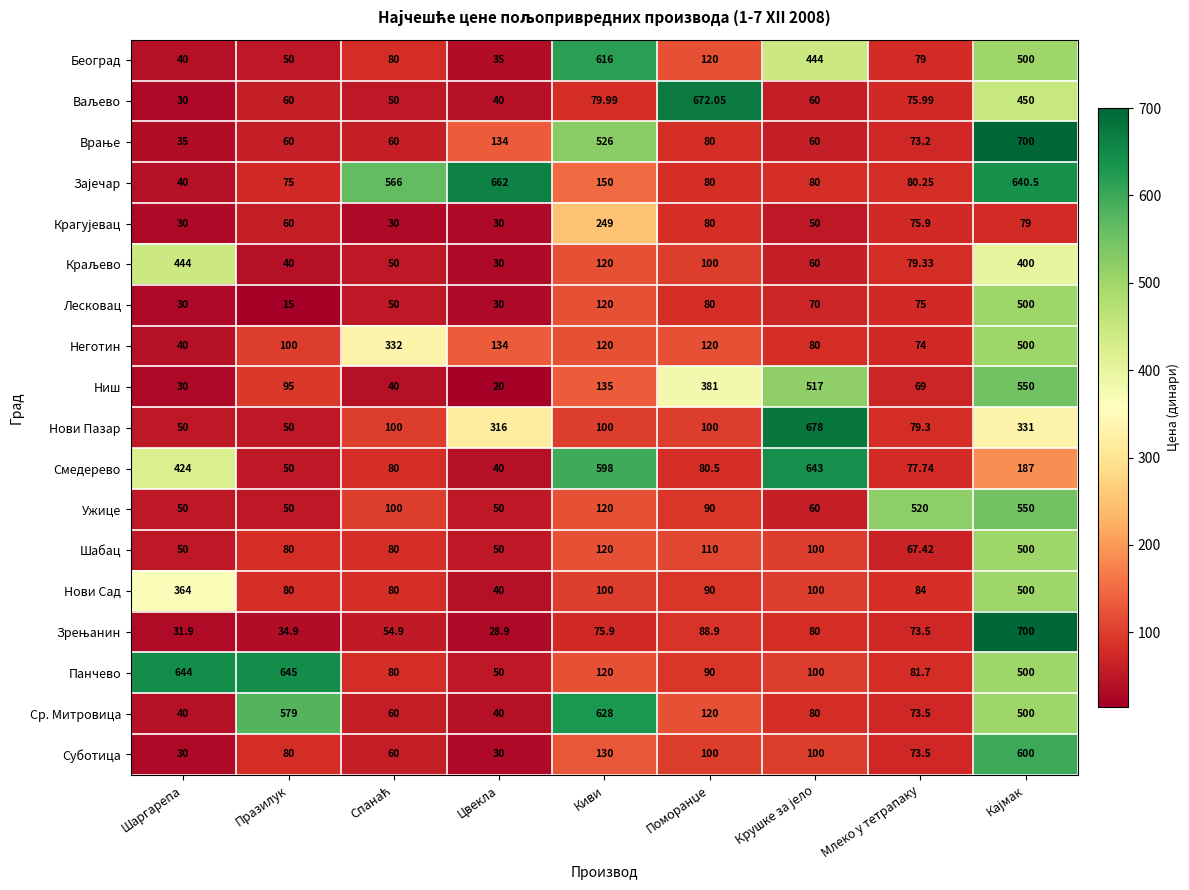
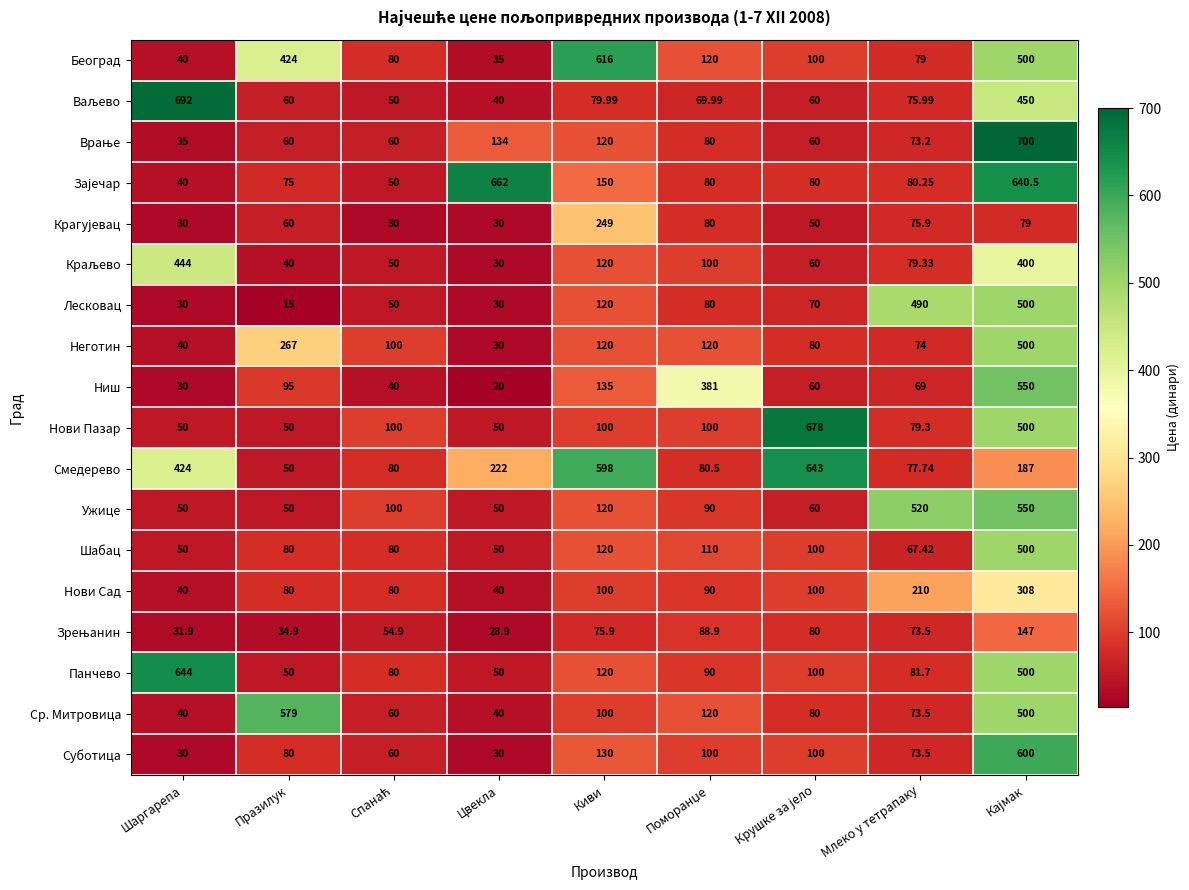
  {
    "Београд": {
      "Шаргарепа": 40,
-     "Празилук": 50,
+     "Празилук": 424,
      "Спанаћ": 80,
      "Цвекла": 35,
      "Киви": 616,
      "Поморанџе": 120,
-     "Крушке за јело": 444,
+     "Крушке за јело": 100,
      "Млеко у тетрапаку": 79,
      "Кајмак": 500
    },
    "Ваљево": {
-     "Шаргарепа": 30,
+     "Шаргарепа": 692,
      "Празилук": 60,
      "Спанаћ": 50,
      "Цвекла": 40,
      "Киви": 79.99,
-     "Поморанџе": 672.05,
+     "Поморанџе": 69.99,
      "Крушке за јело": 60,
      "Млеко у тетрапаку": 75.99,
      "Кајмак": 450
    },
    "Врање": {
      "Шаргарепа": 35,
      "Празилук": 60,
      "Спанаћ": 60,
      "Цвекла": 134,
-     "Киви": 526,
+     "Киви": 120,
      "Поморанџе": 80,
      "Крушке за јело": 60,
      "Млеко у тетрапаку": 73.2,
      "Кајмак": 700
    },
    "Зајечар": {
      "Шаргарепа": 40,
      "Празилук": 75,
-     "Спанаћ": 566,
+     "Спанаћ": 50,
      "Цвекла": 662,
      "Киви": 150,
      "Поморанџе": 80,
      "Крушке за јело": 80,
      "Млеко у тетрапаку": 80.25,
      "Кајмак": 640.5
    },
    "Крагујевац": {
      "Шаргарепа": 30,
      "Празилук": 60,
      "Спанаћ": 30,
      "Цвекла": 30,
      "Киви": 249,
      "Поморанџе": 80,
      "Крушке за јело": 50,
      "Млеко у тетрапаку": 75.9,
      "Кајмак": 79
    },
    "Краљево": {
      "Шаргарепа": 444,
      "Празилук": 40,
      "Спанаћ": 50,
      "Цвекла": 30,
      "Киви": 120,
      "Поморанџе": 100,
      "Крушке за јело": 60,
      "Млеко у тетрапаку": 79.33,
      "Кајмак": 400
    },
    "Лесковац": {
      "Шаргарепа": 30,
      "Празилук": 15,
      "Спанаћ": 50,
      "Цвекла": 30,
      "Киви": 120,
      "Поморанџе": 80,
      "Крушке за јело": 70,
-     "Млеко у тетрапаку": 75,
+     "Млеко у тетрапаку": 490,
      "Кајмак": 500
    },
    "Неготин": {
      "Шаргарепа": 40,
-     "Празилук": 100,
-     "Спанаћ": 332,
-     "Цвекла": 134,
+     "Празилук": 267,
+     "Спанаћ": 100,
+     "Цвекла": 30,
      "Киви": 120,
      "Поморанџе": 120,
      "Крушке за јело": 80,
      "Млеко у тетрапаку": 74,
      "Кајмак": 500
    },
    "Ниш": {
      "Шаргарепа": 30,
      "Празилук": 95,
      "Спанаћ": 40,
      "Цвекла": 20,
      "Киви": 135,
      "Поморанџе": 381,
-     "Крушке за јело": 517,
+     "Крушке за јело": 60,
      "Млеко у тетрапаку": 69,
      "Кајмак": 550
    },
    "Нови Пазар": {
      "Шаргарепа": 50,
      "Празилук": 50,
      "Спанаћ": 100,
-     "Цвекла": 316,
+     "Цвекла": 50,
      "Киви": 100,
      "Поморанџе": 100,
      "Крушке за јело": 678,
      "Млеко у тетрапаку": 79.3,
-     "Кајмак": 331
+     "Кајмак": 500
    },
    "Смедерево": {
      "Шаргарепа": 424,
      "Празилук": 50,
      "Спанаћ": 80,
-     "Цвекла": 40,
+     "Цвекла": 222,
      "Киви": 598,
      "Поморанџе": 80.5,
      "Крушке за јело": 643,
      "Млеко у тетрапаку": 77.74,
      "Кајмак": 187
    },
    "Ужице": {
      "Шаргарепа": 50,
      "Празилук": 50,
      "Спанаћ": 100,
      "Цвекла": 50,
      "Киви": 120,
      "Поморанџе": 90,
      "Крушке за јело": 60,
      "Млеко у тетрапаку": 520,
      "Кајмак": 550
    },
    "Шабац": {
      "Шаргарепа": 50,
      "Празилук": 80,
      "Спанаћ": 80,
      "Цвекла": 50,
      "Киви": 120,
      "Поморанџе": 110,
      "Крушке за јело": 100,
      "Млеко у тетрапаку": 67.42,
      "Кајмак": 500
    },
    "Нови Сад": {
-     "Шаргарепа": 364,
+     "Шаргарепа": 40,
      "Празилук": 80,
      "Спанаћ": 80,
      "Цвекла": 40,
      "Киви": 100,
      "Поморанџе": 90,
      "Крушке за јело": 100,
-     "Млеко у тетрапаку": 84,
-     "Кајмак": 500
+     "Млеко у тетрапаку": 210,
+     "Кајмак": 308
    },
    "Зрењанин": {
      "Шаргарепа": 31.9,
      "Празилук": 34.9,
      "Спанаћ": 54.9,
      "Цвекла": 28.9,
      "Киви": 75.9,
      "Поморанџе": 88.9,
      "Крушке за јело": 80,
      "Млеко у тетрапаку": 73.5,
-     "Кајмак": 700
+     "Кајмак": 147
    },
    "Панчево": {
      "Шаргарепа": 644,
-     "Празилук": 645,
+     "Празилук": 50,
      "Спанаћ": 80,
      "Цвекла": 50,
      "Киви": 120,
      "Поморанџе": 90,
      "Крушке за јело": 100,
      "Млеко у тетрапаку": 81.7,
      "Кајмак": 500
    },
    "Ср. Митровица": {
      "Шаргарепа": 40,
      "Празилук": 579,
      "Спанаћ": 60,
      "Цвекла": 40,
-     "Киви": 628,
+     "Киви": 100,
      "Поморанџе": 120,
      "Крушке за јело": 80,
      "Млеко у тетрапаку": 73.5,
      "Кајмак": 500
    },
    "Суботица": {
      "Шаргарепа": 30,
      "Празилук": 80,
      "Спанаћ": 60,
      "Цвекла": 30,
      "Киви": 130,
      "Поморанџе": 100,
      "Крушке за јело": 100,
      "Млеко у тетрапаку": 73.5,
      "Кајмак": 600
    }
  }
